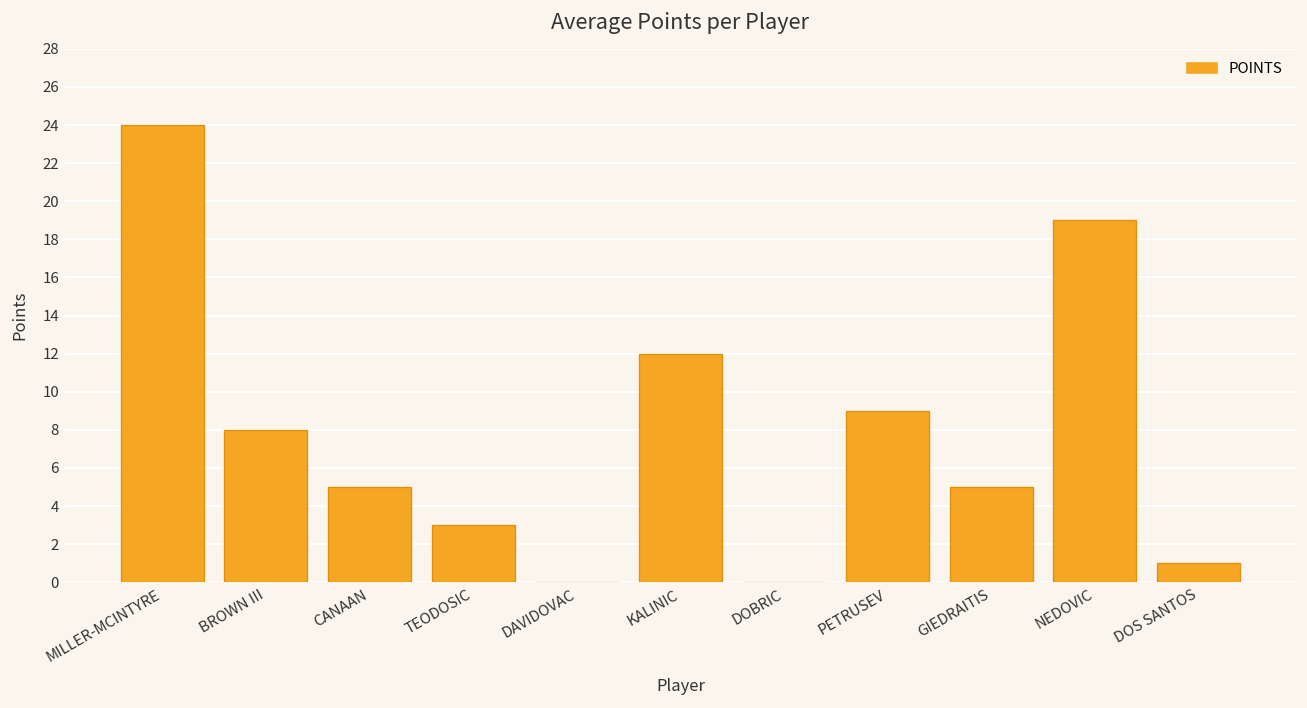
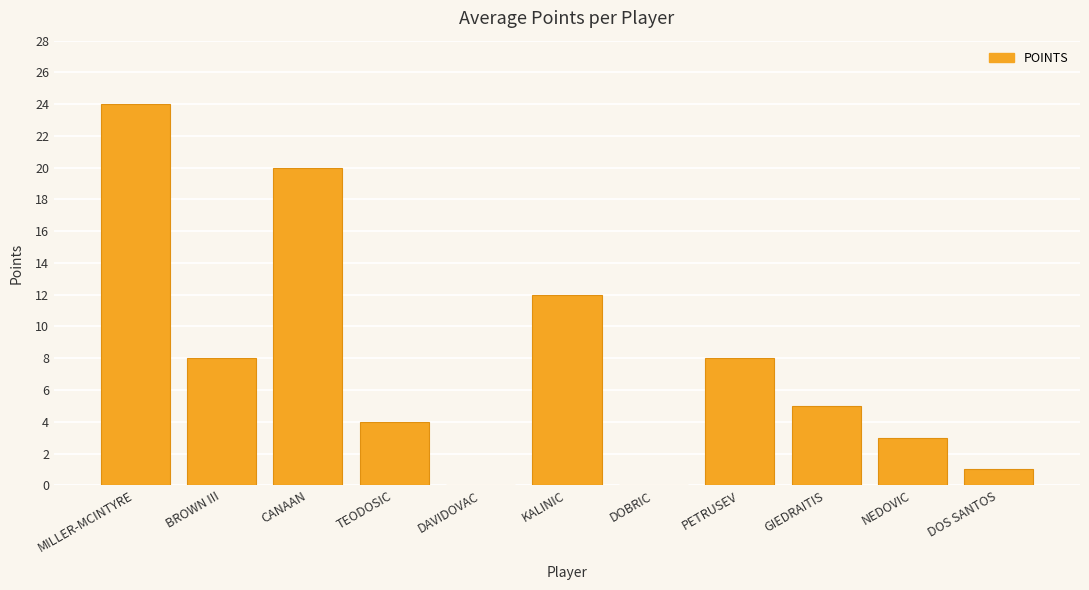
  {
    "MILLER-MCINTYRE": 24,
    "BROWN III": 8,
-   "CANAAN": 5,
-   "TEODOSIC": 3,
+   "CANAAN": 20,
+   "TEODOSIC": 4,
    "DAVIDOVAC": 0,
    "KALINIC": 12,
    "DOBRIC": 0,
-   "PETRUSEV": 9,
+   "PETRUSEV": 8,
    "GIEDRAITIS": 5,
-   "NEDOVIC": 19,
+   "NEDOVIC": 3,
    "DOS SANTOS": 1
  }
